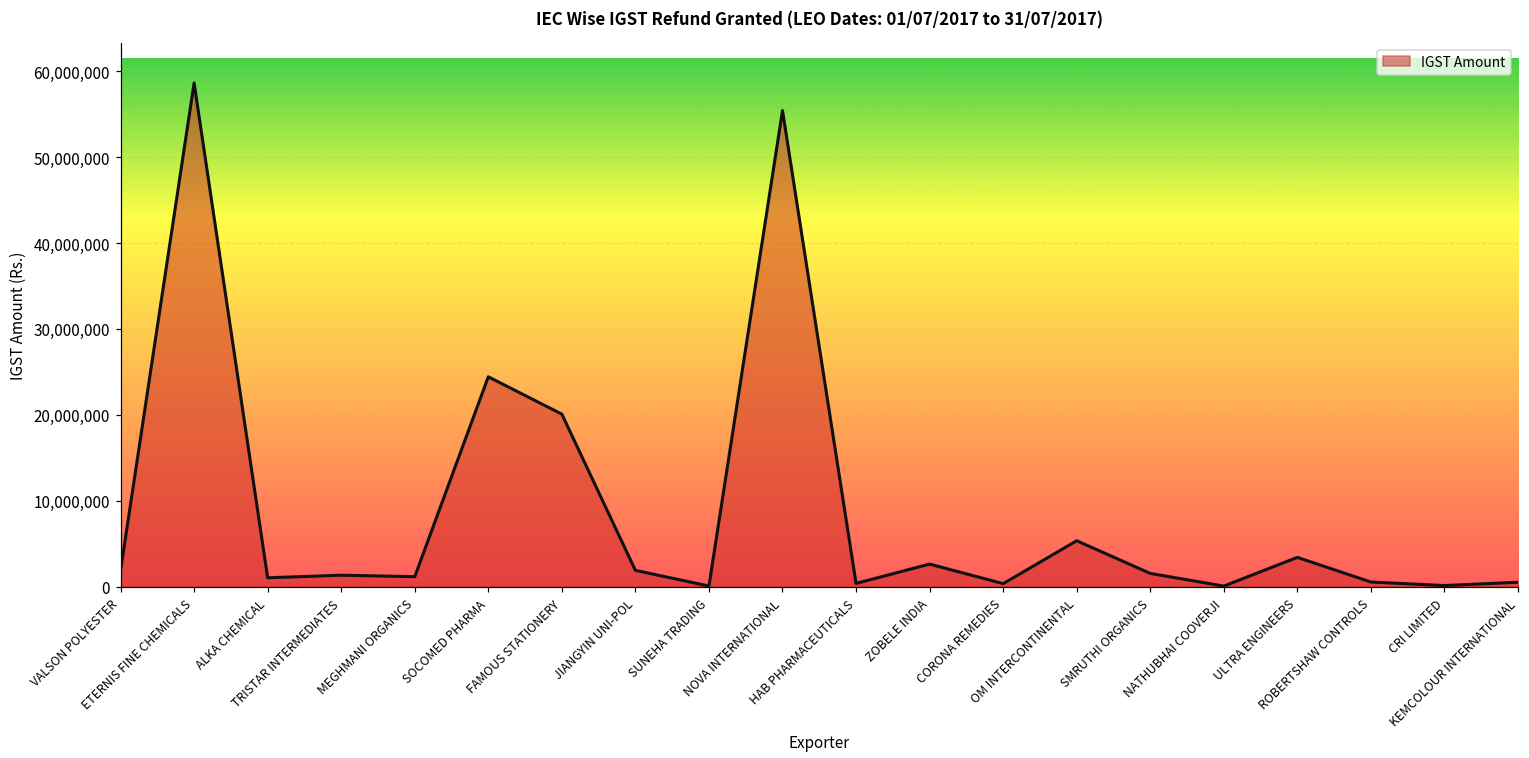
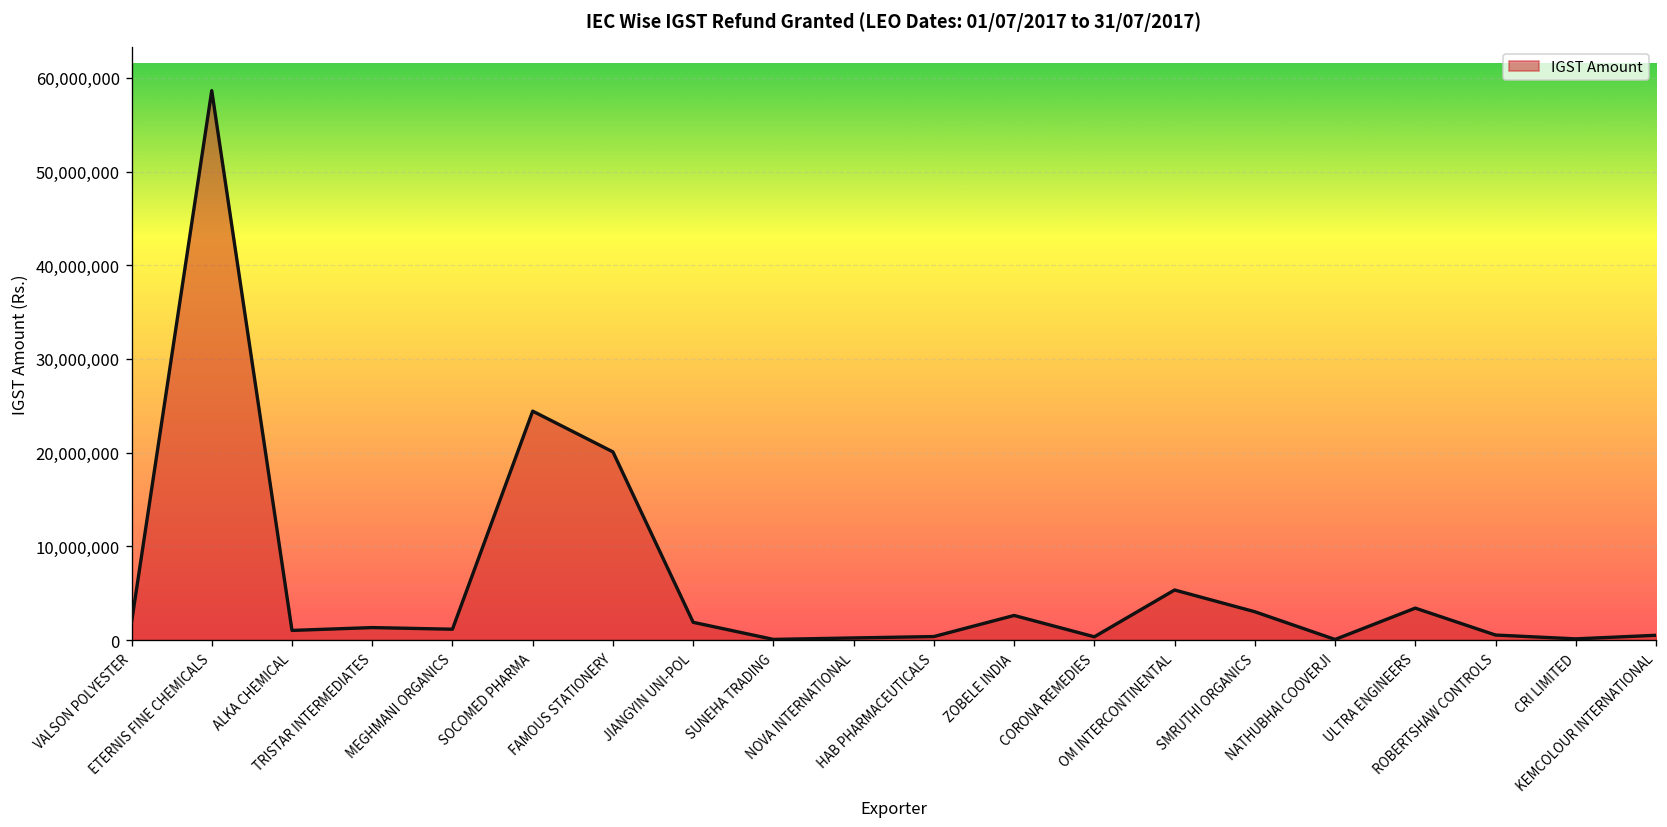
  {
    "VALSON POLYESTER": "2,000,000",
    "ETERNIS FINE CHEMICALS": "59,000,000",
    "ALKA CHEMICAL": "1,000,000",
    "TRISTAR INTERMEDIATES": "1,000,000",
    "MEGHMANI ORGANICS": "1,000,000",
    "SOCOMED PHARMA": "24,000,000",
    "FAMOUS STATIONERY": "20,000,000",
    "JIANGYIN UNI-POL": "2,000,000",
    "SUNEHA TRADING": "0",
-   "NOVA INTERNATIONAL": "55,000,000",
+   "NOVA INTERNATIONAL": "0",
    "HAB PHARMACEUTICALS": "0",
    "ZOBELE INDIA": "3,000,000",
    "CORONA REMEDIES": "0",
    "OM INTERCONTINENTAL": "5,000,000",
-   "SMRUTHI ORGANICS": "2,000,000",
+   "SMRUTHI ORGANICS": "3,000,000",
    "NATHUBHAI COOVERJI": "0",
    "ULTRA ENGINEERS": "3,000,000",
    "ROBERTSHAW CONTROLS": "1,000,000",
    "CRI LIMITED": "0",
    "KEMCOLOUR INTERNATIONAL": "1,000,000"
  }
